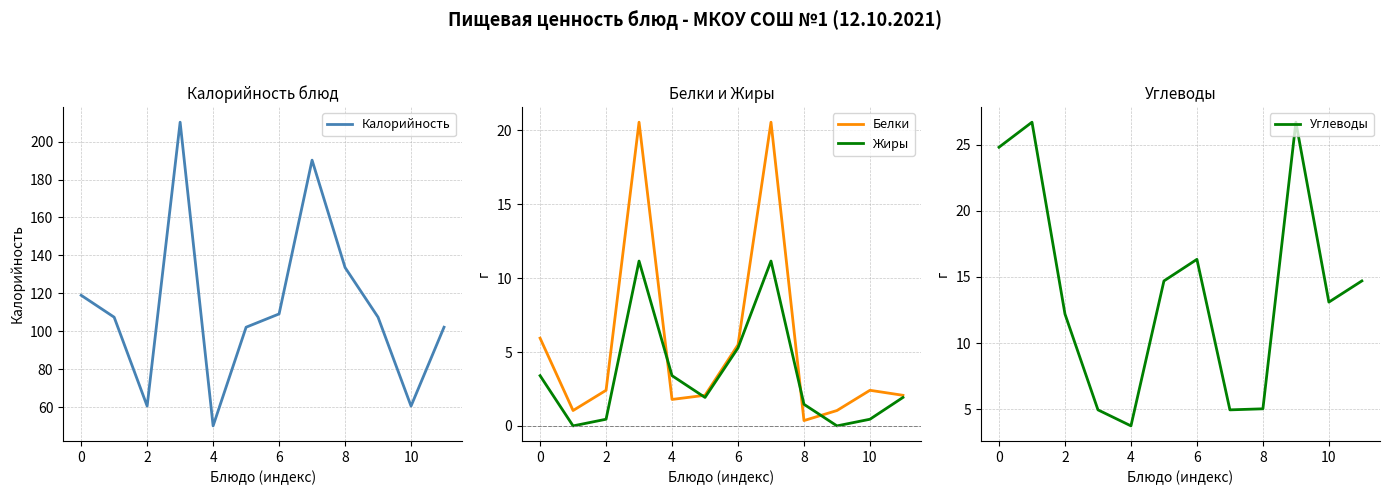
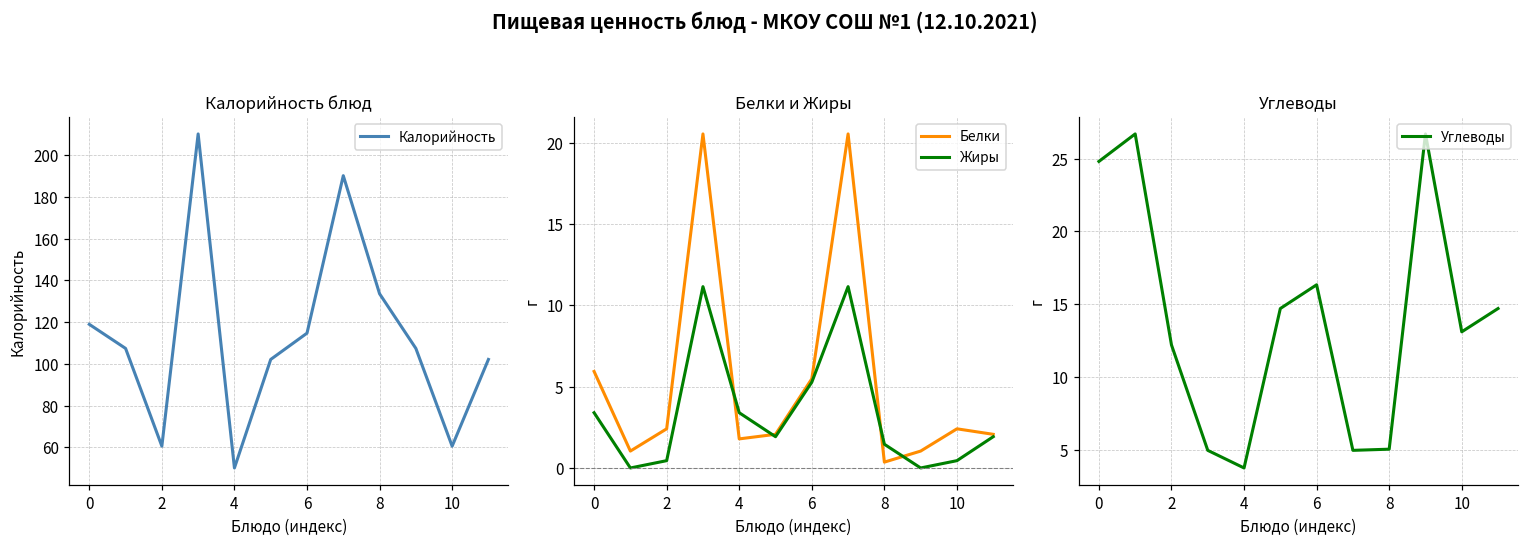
  {
    "Калорийность блюд": {
      "0": 119,
      "2": 61,
      "4": 50,
-     "6": 109,
+     "6": 115,
      "8": 134,
      "10": 61
    },
    "Белки и Жиры": {
      "Белки": {
        "0": 5.9,
        "2": 2.4,
        "4": 1.8,
        "6": 5.5,
        "8": 0.4,
        "10": 2.4
      },
      "Жиры": {
        "0": 3.4,
        "2": 0.5,
        "4": 3.4,
        "6": 5.3,
        "8": 1.5,
        "10": 0.5
      }
    },
    "Углеводы": {
      "0": 24.8,
      "2": 12.2,
      "4": 3.8,
      "6": 16.3,
      "8": 5.0,
      "10": 13.1
    }
  }
